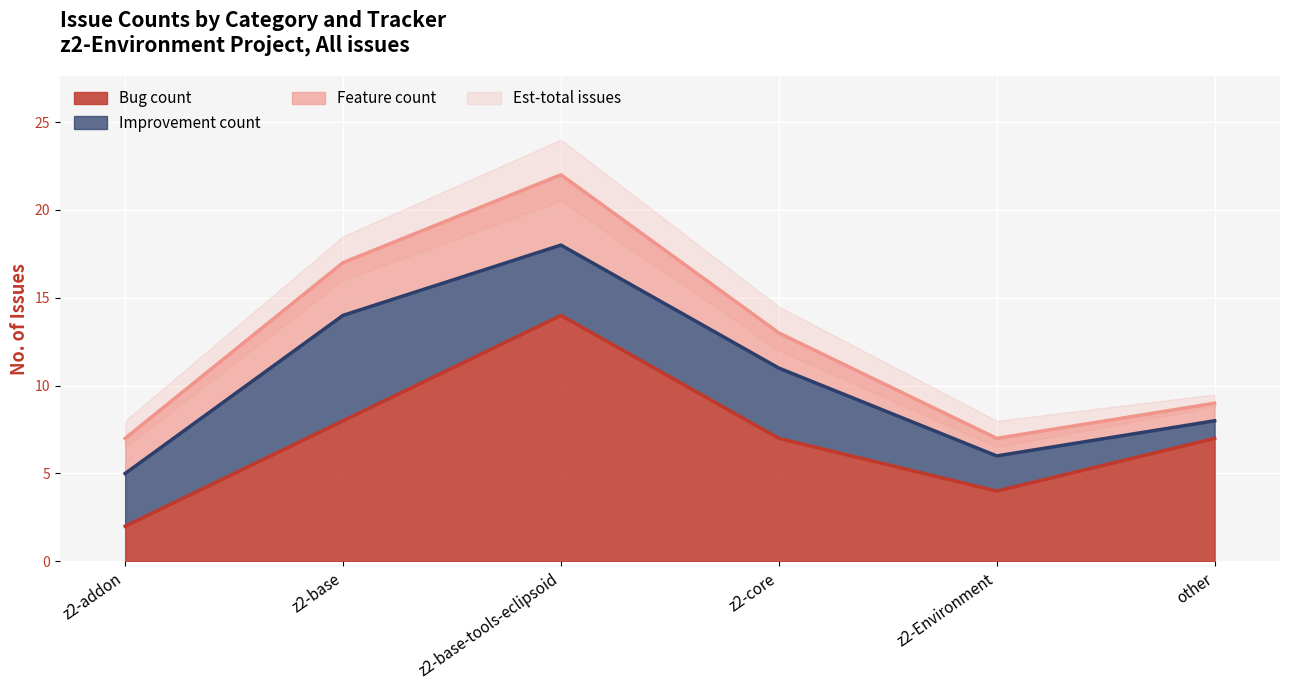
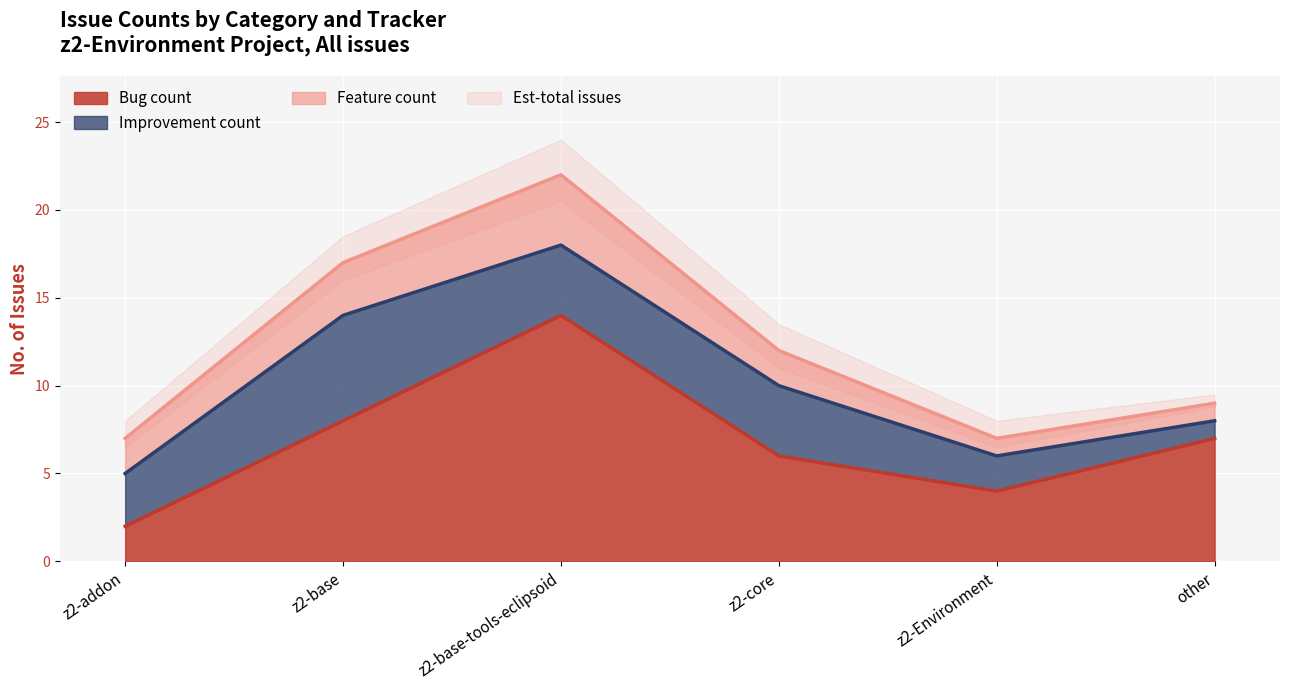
  {
    "Bug count": {
      "z2-addon": 2,
      "z2-base": 8,
      "z2-base-tools-eclipsoid": 14,
-     "z2-core": 7,
+     "z2-core": 6,
      "z2-Environment": 4,
      "other": 7
    },
    "Improvement count": {
      "z2-addon": 3,
      "z2-base": 6,
      "z2-base-tools-eclipsoid": 4,
      "z2-core": 4,
      "z2-Environment": 2,
      "other": 1
    }
  }
